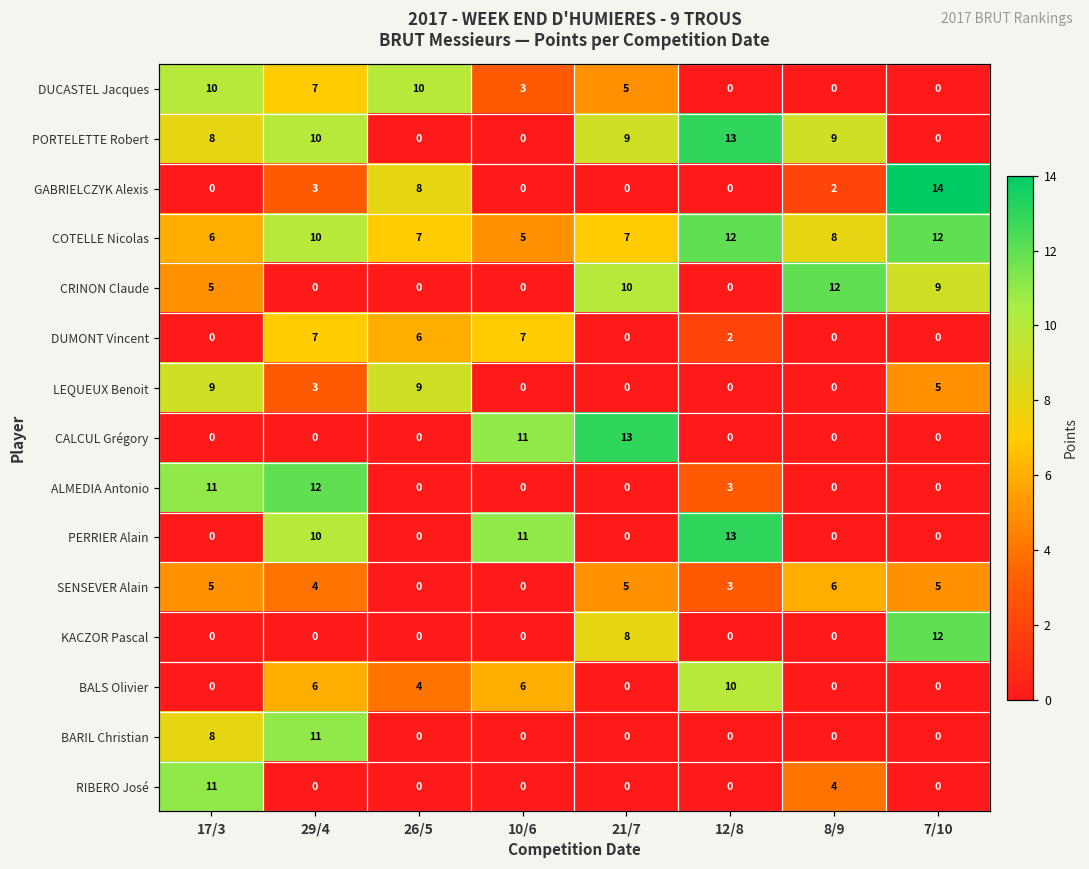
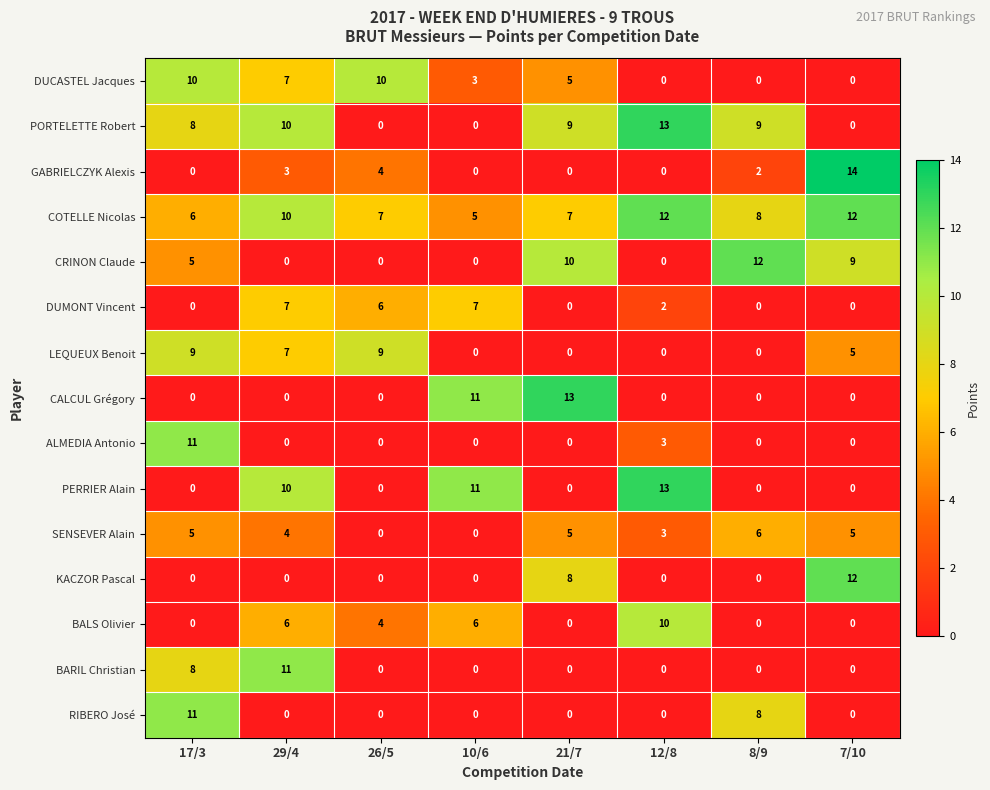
  {
    "DUCASTEL Jacques": {
      "17/3": 10,
      "29/4": 7,
      "26/5": 10,
      "10/6": 3,
      "21/7": 5,
      "12/8": 0,
      "8/9": 0,
      "7/10": 0
    },
    "PORTELETTE Robert": {
      "17/3": 8,
      "29/4": 10,
      "26/5": 0,
      "10/6": 0,
      "21/7": 9,
      "12/8": 13,
      "8/9": 9,
      "7/10": 0
    },
    "GABRIELCZYK Alexis": {
      "17/3": 0,
      "29/4": 3,
-     "26/5": 8,
+     "26/5": 4,
      "10/6": 0,
      "21/7": 0,
      "12/8": 0,
      "8/9": 2,
      "7/10": 14
    },
    "COTELLE Nicolas": {
      "17/3": 6,
      "29/4": 10,
      "26/5": 7,
      "10/6": 5,
      "21/7": 7,
      "12/8": 12,
      "8/9": 8,
      "7/10": 12
    },
    "CRINON Claude": {
      "17/3": 5,
      "29/4": 0,
      "26/5": 0,
      "10/6": 0,
      "21/7": 10,
      "12/8": 0,
      "8/9": 12,
      "7/10": 9
    },
    "DUMONT Vincent": {
      "17/3": 0,
      "29/4": 7,
      "26/5": 6,
      "10/6": 7,
      "21/7": 0,
      "12/8": 2,
      "8/9": 0,
      "7/10": 0
    },
    "LEQUEUX Benoit": {
      "17/3": 9,
-     "29/4": 3,
+     "29/4": 7,
      "26/5": 9,
      "10/6": 0,
      "21/7": 0,
      "12/8": 0,
      "8/9": 0,
      "7/10": 5
    },
    "CALCUL Grégory": {
      "17/3": 0,
      "29/4": 0,
      "26/5": 0,
      "10/6": 11,
      "21/7": 13,
      "12/8": 0,
      "8/9": 0,
      "7/10": 0
    },
    "ALMEDIA Antonio": {
      "17/3": 11,
-     "29/4": 12,
+     "29/4": 0,
      "26/5": 0,
      "10/6": 0,
      "21/7": 0,
      "12/8": 3,
      "8/9": 0,
      "7/10": 0
    },
    "PERRIER Alain": {
      "17/3": 0,
      "29/4": 10,
      "26/5": 0,
      "10/6": 11,
      "21/7": 0,
      "12/8": 13,
      "8/9": 0,
      "7/10": 0
    },
    "SENSEVER Alain": {
      "17/3": 5,
      "29/4": 4,
      "26/5": 0,
      "10/6": 0,
      "21/7": 5,
      "12/8": 3,
      "8/9": 6,
      "7/10": 5
    },
    "KACZOR Pascal": {
      "17/3": 0,
      "29/4": 0,
      "26/5": 0,
      "10/6": 0,
      "21/7": 8,
      "12/8": 0,
      "8/9": 0,
      "7/10": 12
    },
    "BALS Olivier": {
      "17/3": 0,
      "29/4": 6,
      "26/5": 4,
      "10/6": 6,
      "21/7": 0,
      "12/8": 10,
      "8/9": 0,
      "7/10": 0
    },
    "BARIL Christian": {
      "17/3": 8,
      "29/4": 11,
      "26/5": 0,
      "10/6": 0,
      "21/7": 0,
      "12/8": 0,
      "8/9": 0,
      "7/10": 0
    },
    "RIBERO José": {
      "17/3": 11,
      "29/4": 0,
      "26/5": 0,
      "10/6": 0,
      "21/7": 0,
      "12/8": 0,
-     "8/9": 4,
+     "8/9": 8,
      "7/10": 0
    }
  }
